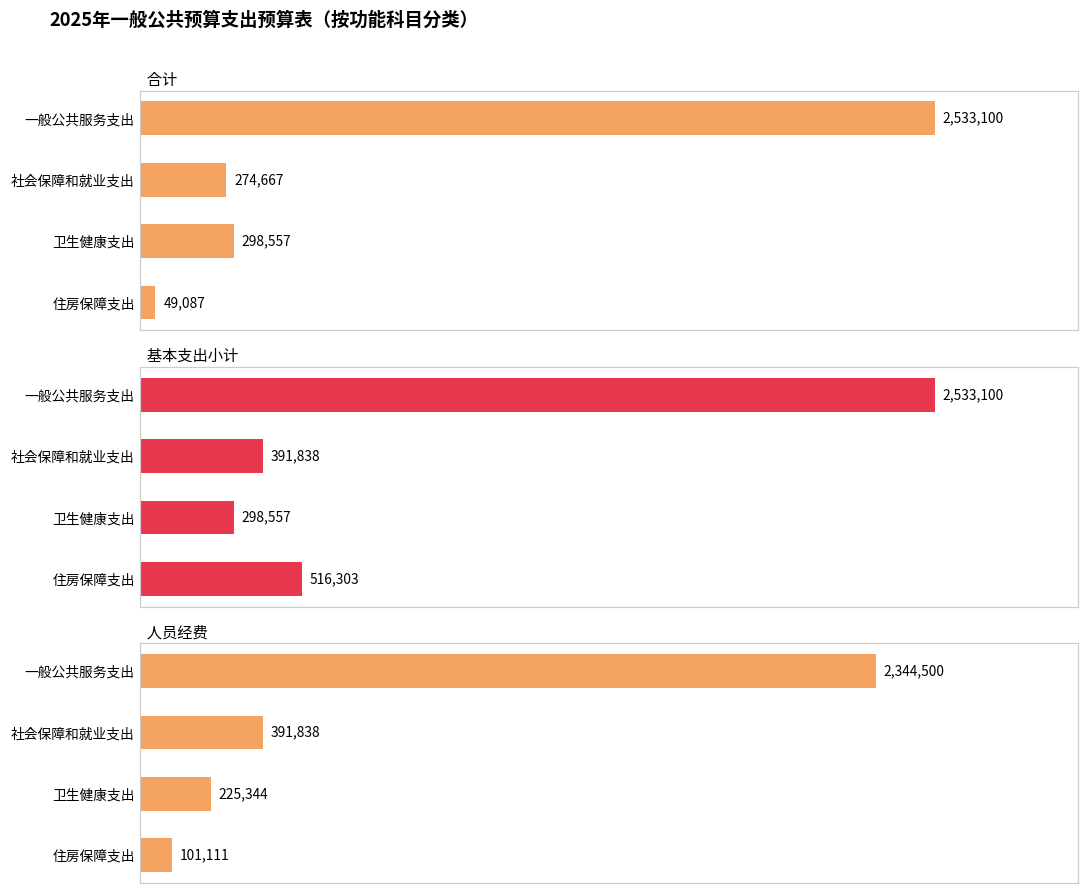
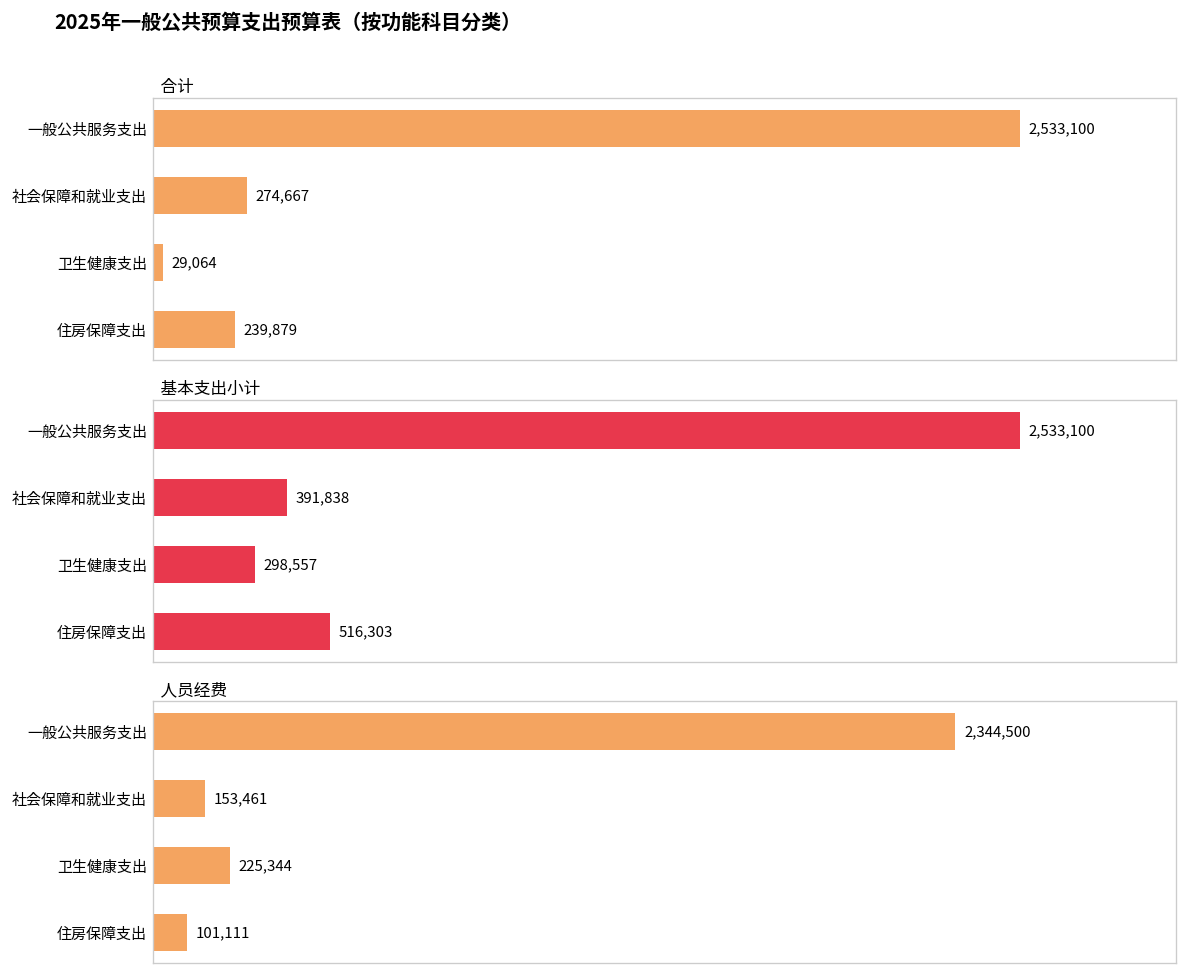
  {
    "合计": {
      "一般公共服务支出": "2,533,100",
      "社会保障和就业支出": "274,667",
-     "卫生健康支出": "298,557",
-     "住房保障支出": "49,087"
+     "卫生健康支出": "29,064",
+     "住房保障支出": "239,879"
    },
    "基本支出小计": {
      "一般公共服务支出": "2,533,100",
      "社会保障和就业支出": "391,838",
      "卫生健康支出": "298,557",
      "住房保障支出": "516,303"
    },
    "人员经费": {
      "一般公共服务支出": "2,344,500",
-     "社会保障和就业支出": "391,838",
+     "社会保障和就业支出": "153,461",
      "卫生健康支出": "225,344",
      "住房保障支出": "101,111"
    }
  }
